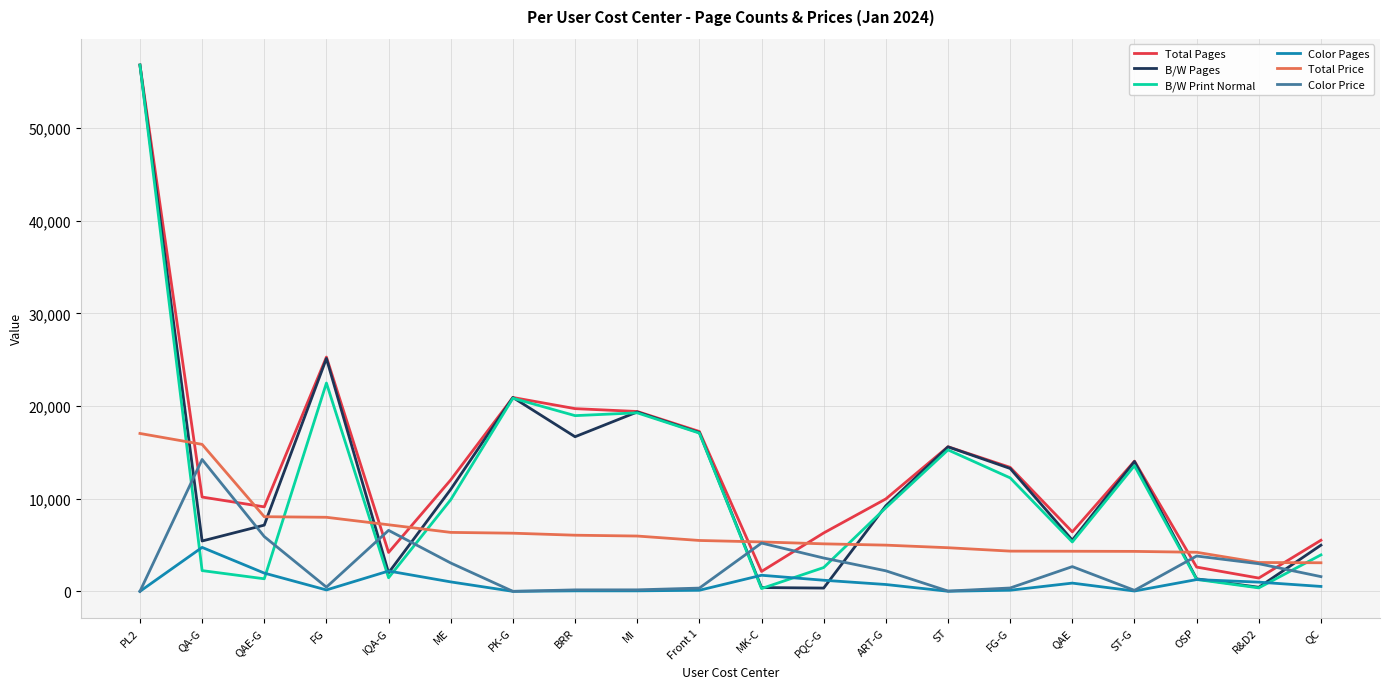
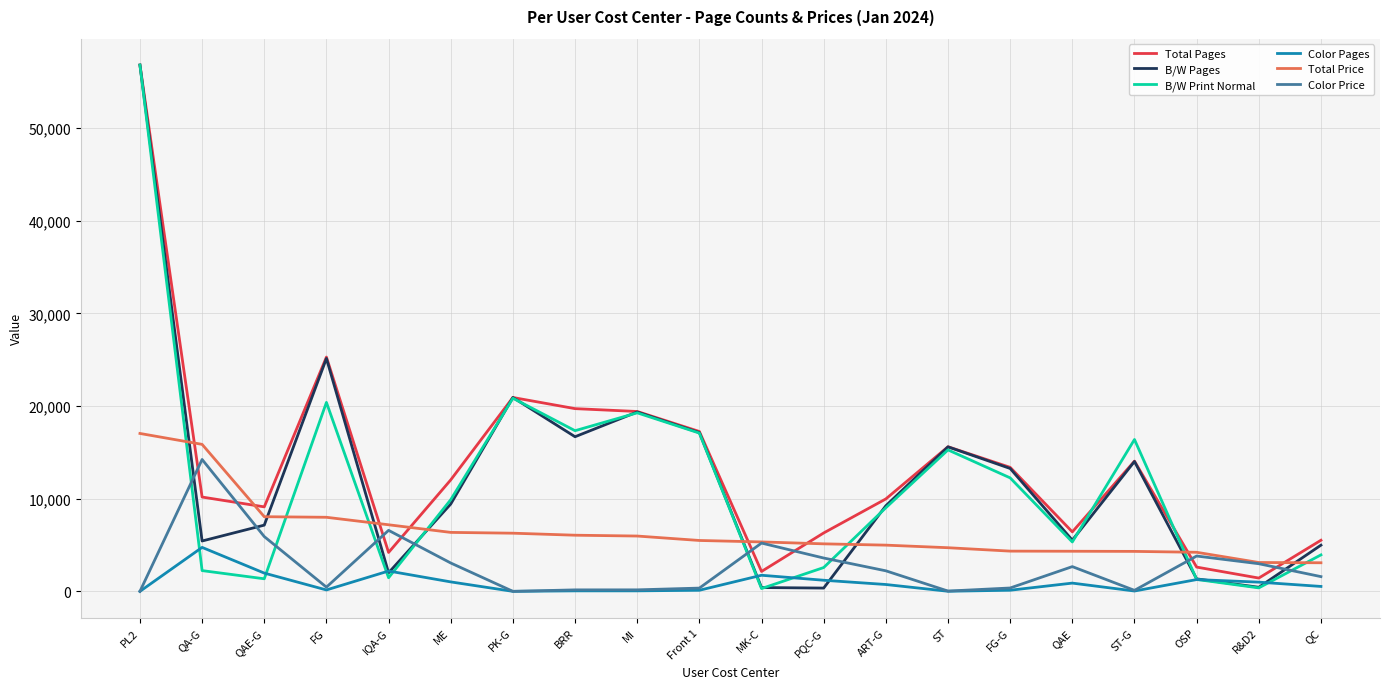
  {
    "B/W Pages": {
      "QA-G": "5,000",
      "QAE-G": "7,000",
-     "ME": "11,000",
+     "ME": "9,000",
      "BRR": "17,000",
      "PQC-G": "0",
      "QC": "5,000"
    },
    "B/W Print Normal": {
      "QA-G": "2,000",
      "QAE-G": "1,000",
-     "FG": "22,000",
+     "FG": "20,000",
      "IQA-G": "1,000",
      "ME": "10,000",
-     "BRR": "19,000",
+     "BRR": "17,000",
      "PQC-G": "3,000",
      "ST": "15,000",
      "FG-G": "12,000",
-     "ST-G": "14,000",
+     "ST-G": "16,000",
      "QC": "4,000"
    }
  }
